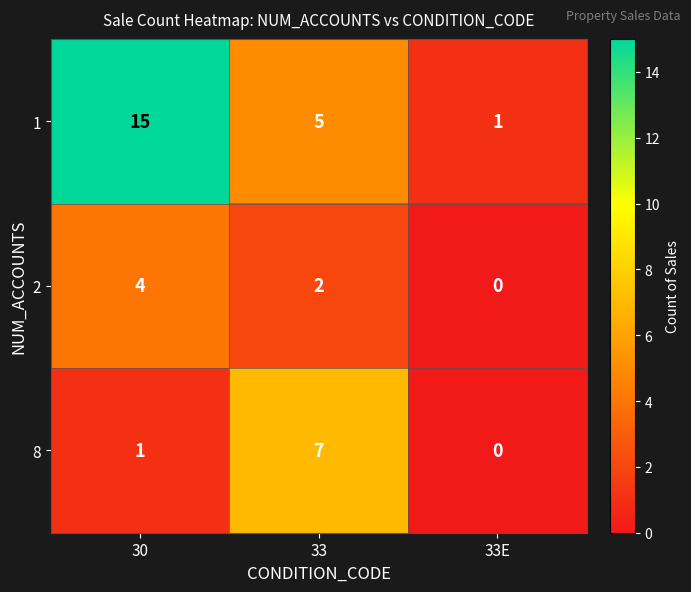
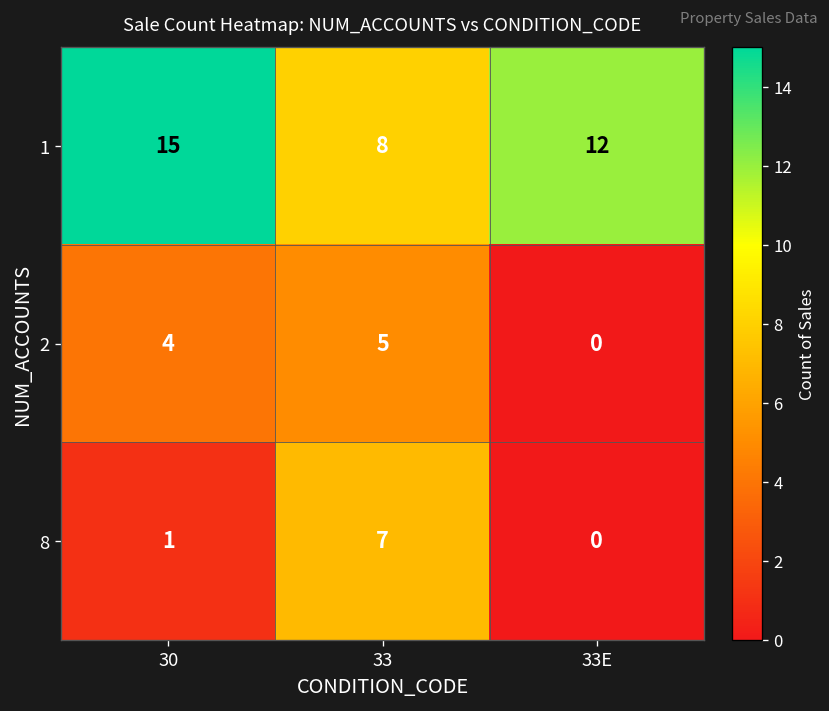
  {
    "1": {
      "30": 15,
-     "33": 5,
-     "33E": 1
+     "33": 8,
+     "33E": 12
    },
    "2": {
      "30": 4,
-     "33": 2,
+     "33": 5,
      "33E": 0
    },
    "8": {
      "30": 1,
      "33": 7,
      "33E": 0
    }
  }
